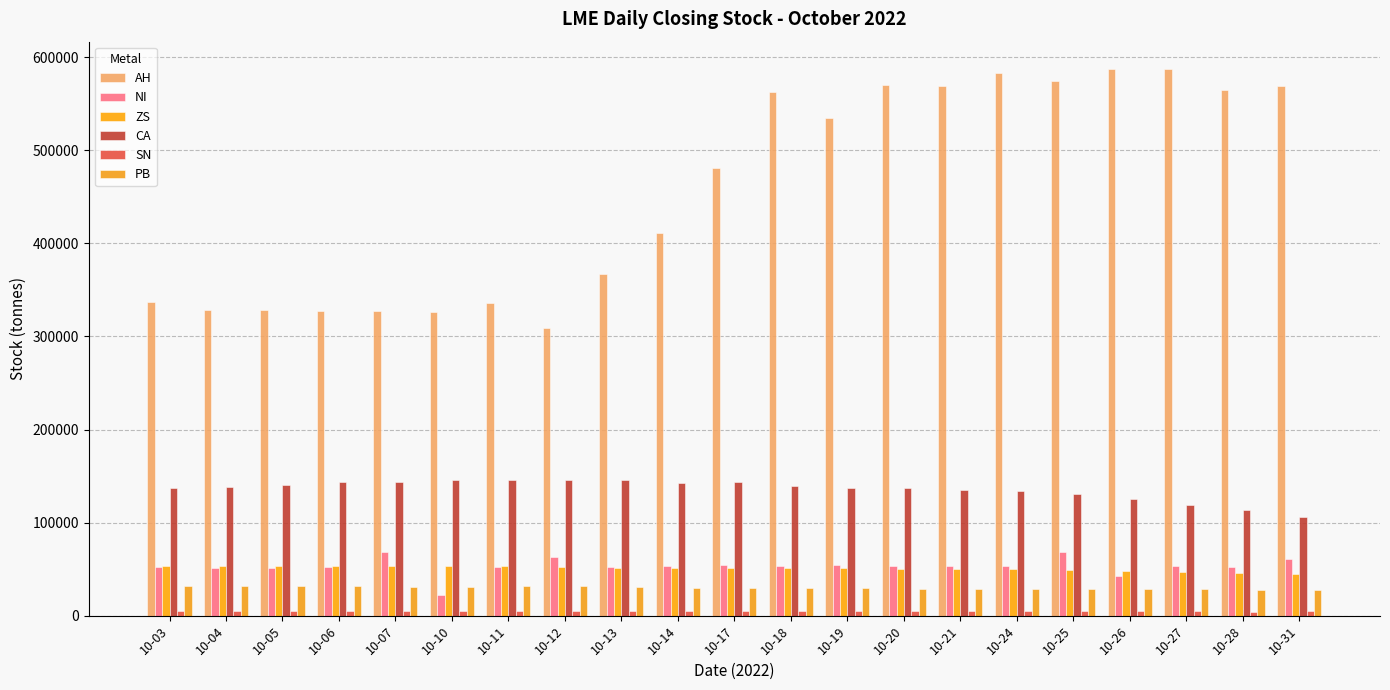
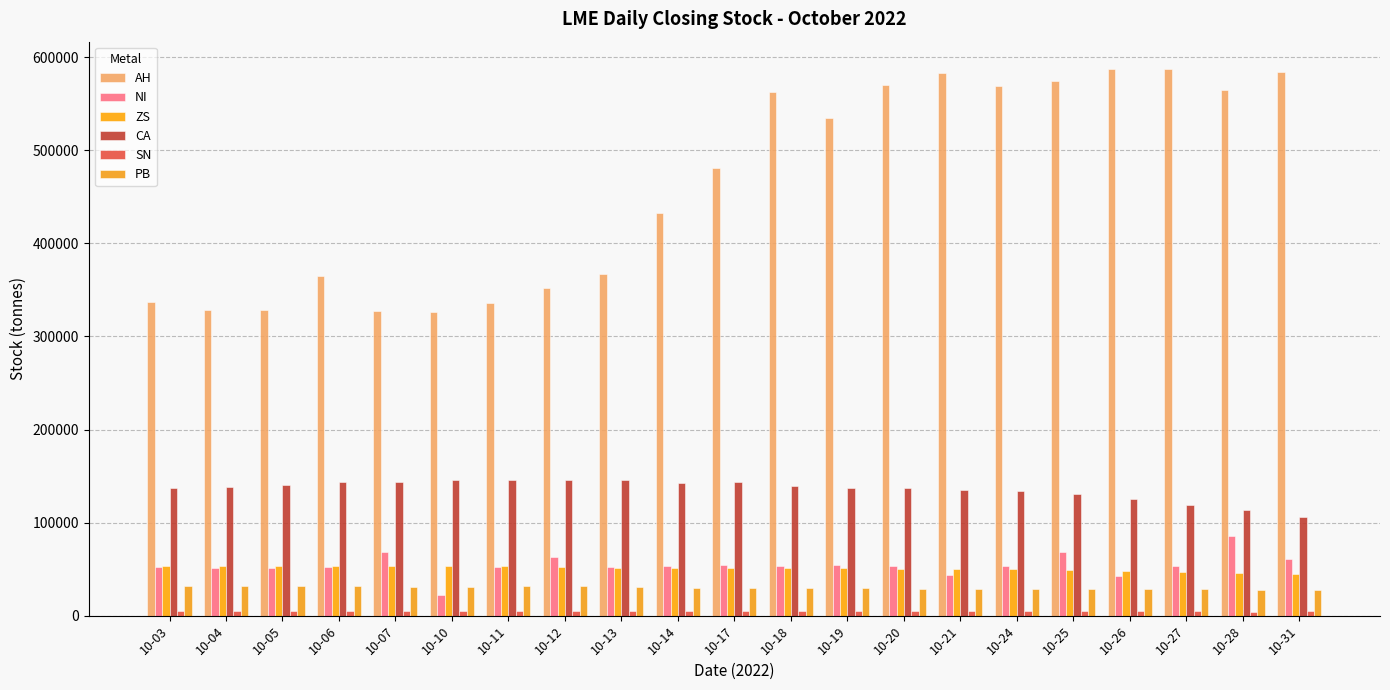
  {
    "AH": {
      "10-03": 340000,
      "10-04": 330000,
      "10-05": 330000,
-     "10-06": 330000,
+     "10-06": 360000,
      "10-07": 330000,
      "10-10": 330000,
      "10-11": 340000,
-     "10-12": 310000,
+     "10-12": 350000,
      "10-13": 370000,
-     "10-14": 410000,
+     "10-14": 430000,
      "10-17": 480000,
      "10-18": 560000,
      "10-19": 530000,
      "10-20": 570000,
-     "10-21": 570000,
-     "10-24": 580000,
+     "10-21": 580000,
+     "10-24": 570000,
      "10-25": 570000,
      "10-26": 590000,
      "10-27": 590000,
      "10-28": 560000,
-     "10-31": 570000
+     "10-31": 580000
    },
    "NI": {
      "10-03": 50000,
      "10-04": 50000,
      "10-05": 50000,
      "10-06": 50000,
      "10-07": 70000,
      "10-10": 20000,
      "10-11": 50000,
      "10-12": 60000,
      "10-13": 50000,
      "10-14": 50000,
      "10-17": 50000,
      "10-18": 50000,
      "10-19": 50000,
      "10-20": 50000,
-     "10-21": 50000,
+     "10-21": 40000,
      "10-24": 50000,
      "10-25": 70000,
      "10-26": 40000,
      "10-27": 50000,
-     "10-28": 50000,
+     "10-28": 90000,
      "10-31": 60000
    }
  }
